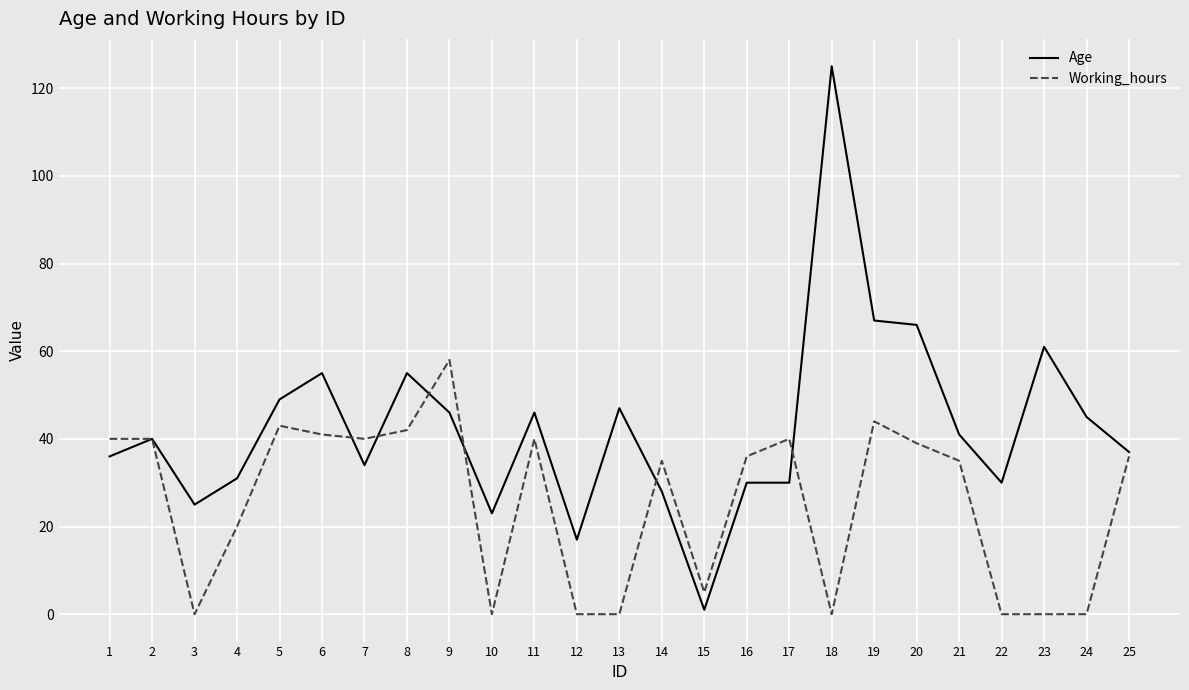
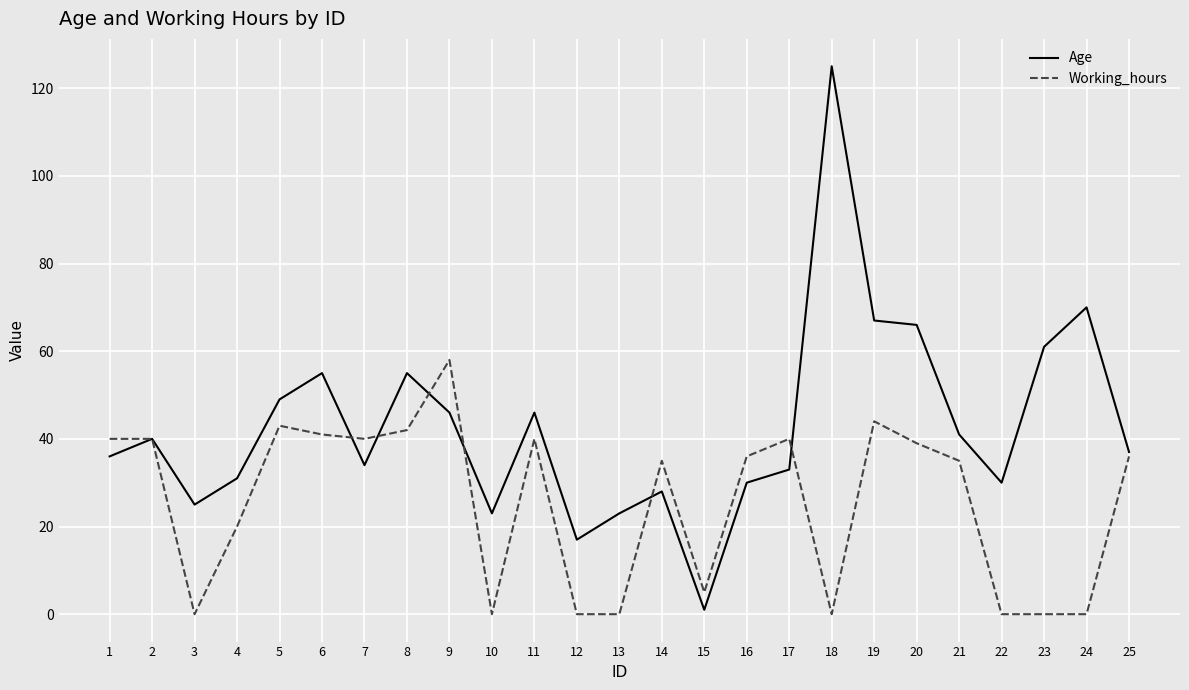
  {
    "Age": {
      "1": 36,
      "3": 25,
      "4": 31,
      "5": 49,
      "6": 55,
      "7": 34,
      "8": 55,
      "9": 46,
      "10": 23,
      "11": 46,
      "12": 17,
-     "13": 47,
+     "13": 23,
      "14": 28,
      "15": 1,
      "16": 30,
-     "17": 30,
+     "17": 33,
      "18": 125,
      "19": 67,
      "20": 66,
      "21": 41,
      "22": 30,
      "23": 61,
-     "24": 45,
+     "24": 70,
      "25": 37
    },
    "Working_hours": {
      "1": 40,
      "3": 0,
      "4": 20,
      "5": 43,
      "6": 41,
      "7": 40,
      "8": 42,
      "9": 58,
      "10": 0,
      "11": 40,
      "12": 0,
      "13": 0,
      "14": 35,
      "15": 5,
      "16": 36,
      "17": 40,
      "18": 0,
      "19": 44,
      "20": 39,
      "21": 35,
      "22": 0,
      "23": 0,
      "24": 0,
      "25": 36
    }
  }
